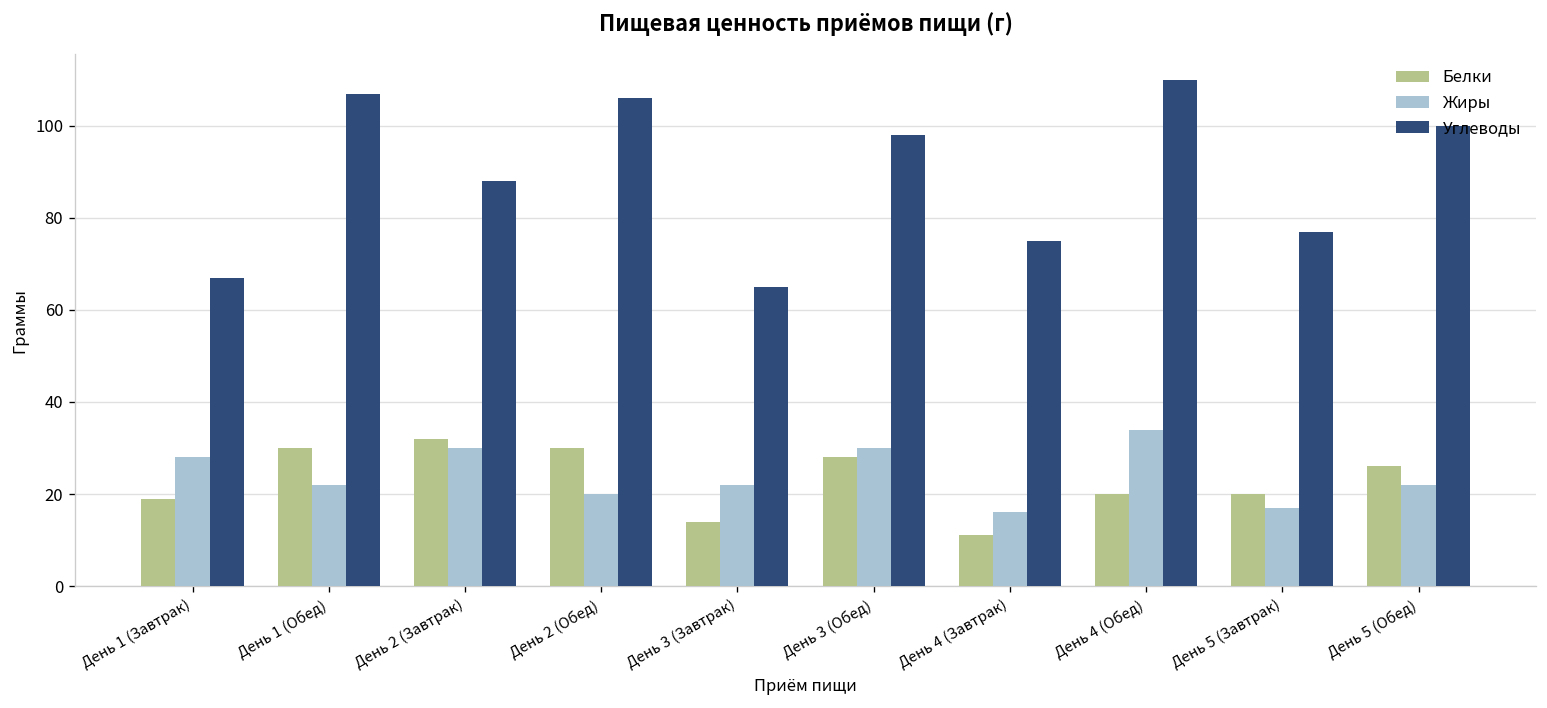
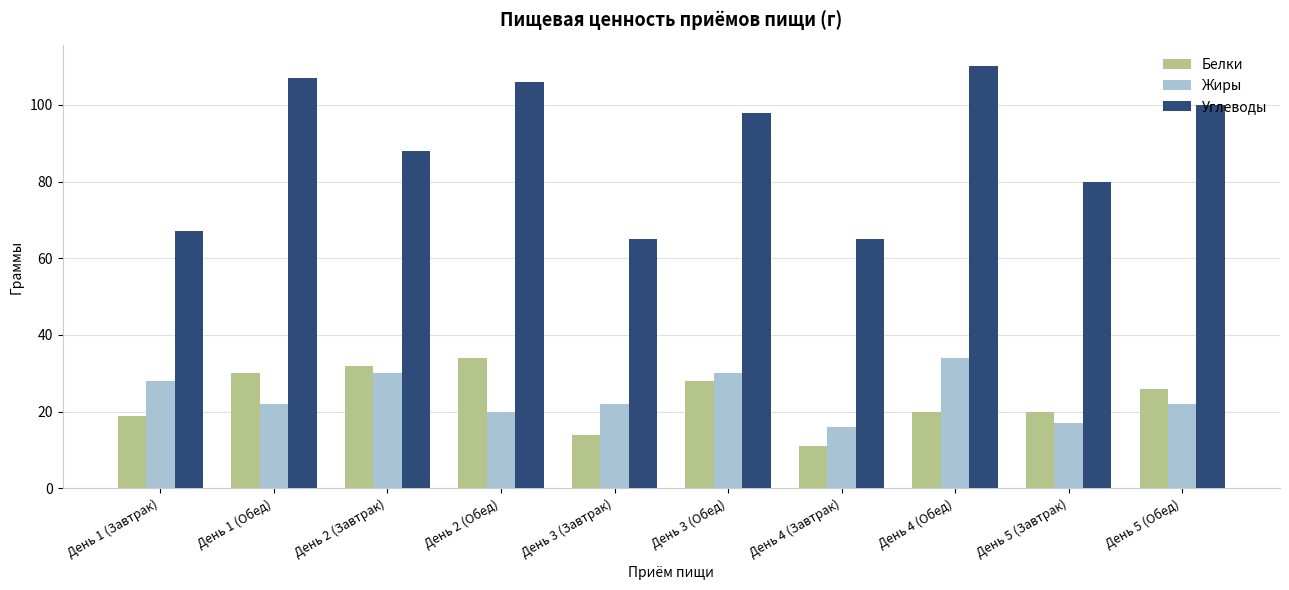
  {
    "Белки": {
      "День 1 (Завтрак)": 19,
      "День 1 (Обед)": 30,
      "День 2 (Завтрак)": 32,
-     "День 2 (Обед)": 30,
+     "День 2 (Обед)": 34,
      "День 3 (Завтрак)": 14,
      "День 3 (Обед)": 28,
      "День 4 (Завтрак)": 11,
      "День 4 (Обед)": 20,
      "День 5 (Завтрак)": 20,
      "День 5 (Обед)": 26
    },
    "Жиры": {
      "День 1 (Завтрак)": 28,
      "День 1 (Обед)": 22,
      "День 2 (Завтрак)": 30,
      "День 2 (Обед)": 20,
      "День 3 (Завтрак)": 22,
      "День 3 (Обед)": 30,
      "День 4 (Завтрак)": 16,
      "День 4 (Обед)": 34,
      "День 5 (Завтрак)": 17,
      "День 5 (Обед)": 22
    },
    "Углеводы": {
      "День 1 (Завтрак)": 67,
      "День 1 (Обед)": 107,
      "День 2 (Завтрак)": 88,
      "День 2 (Обед)": 106,
      "День 3 (Завтрак)": 65,
      "День 3 (Обед)": 98,
-     "День 4 (Завтрак)": 75,
+     "День 4 (Завтрак)": 65,
      "День 4 (Обед)": 110,
-     "День 5 (Завтрак)": 77,
+     "День 5 (Завтрак)": 80,
      "День 5 (Обед)": 100
    }
  }
